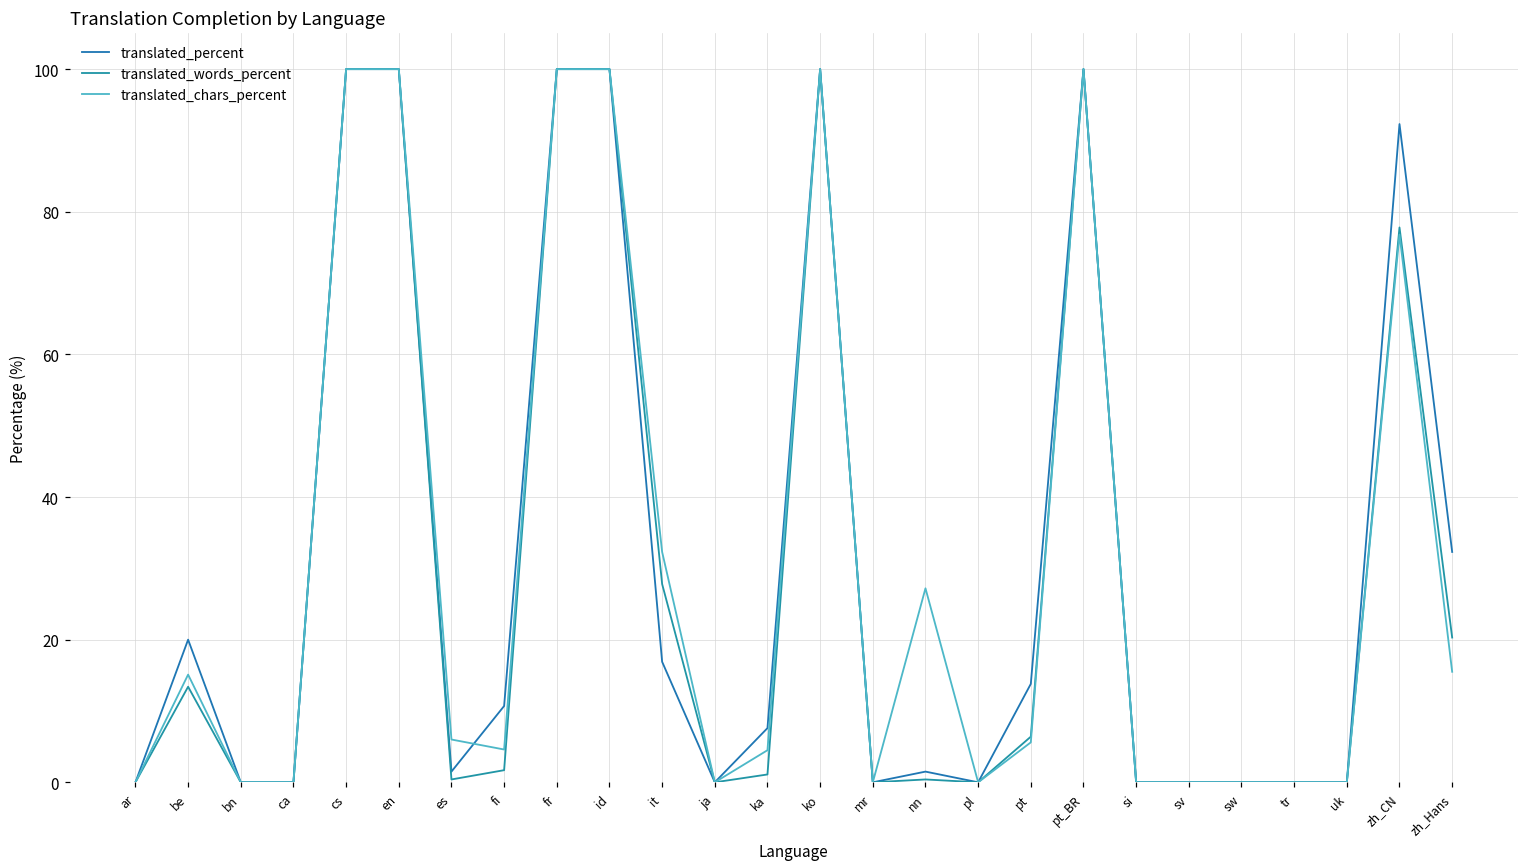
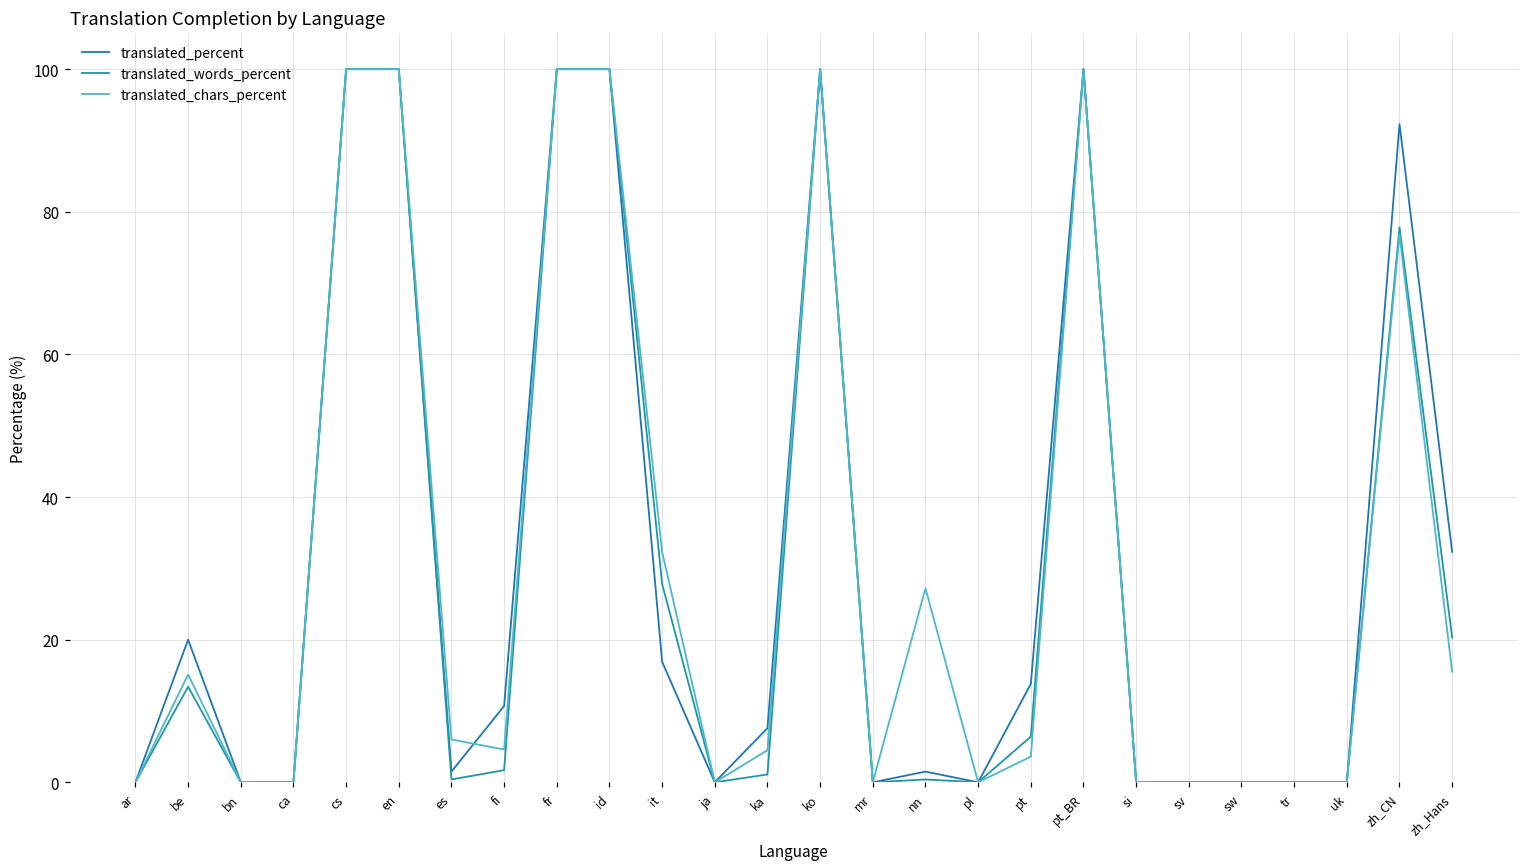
  {
    "translated_chars_percent": {
      "be": 15,
      "es": 6,
      "fi": 5,
      "it": 32,
      "ka": 5,
      "nn": 27,
-     "pt": 6,
+     "pt": 4,
      "zh_CN": 77,
      "zh_Hans": 16
    }
  }
